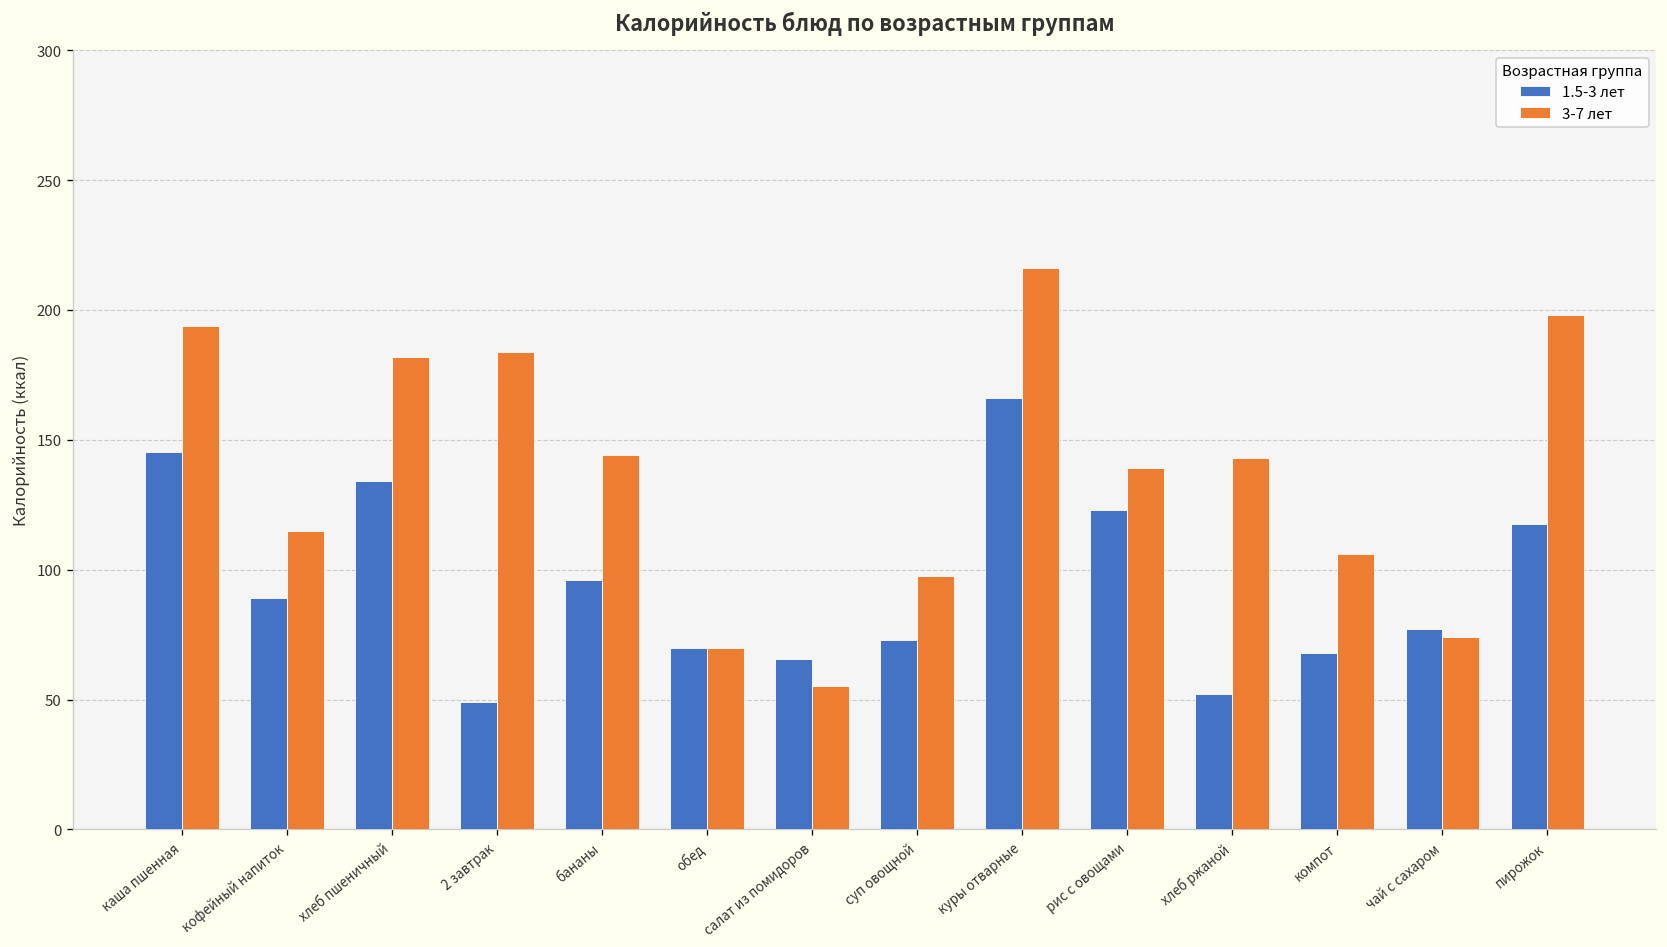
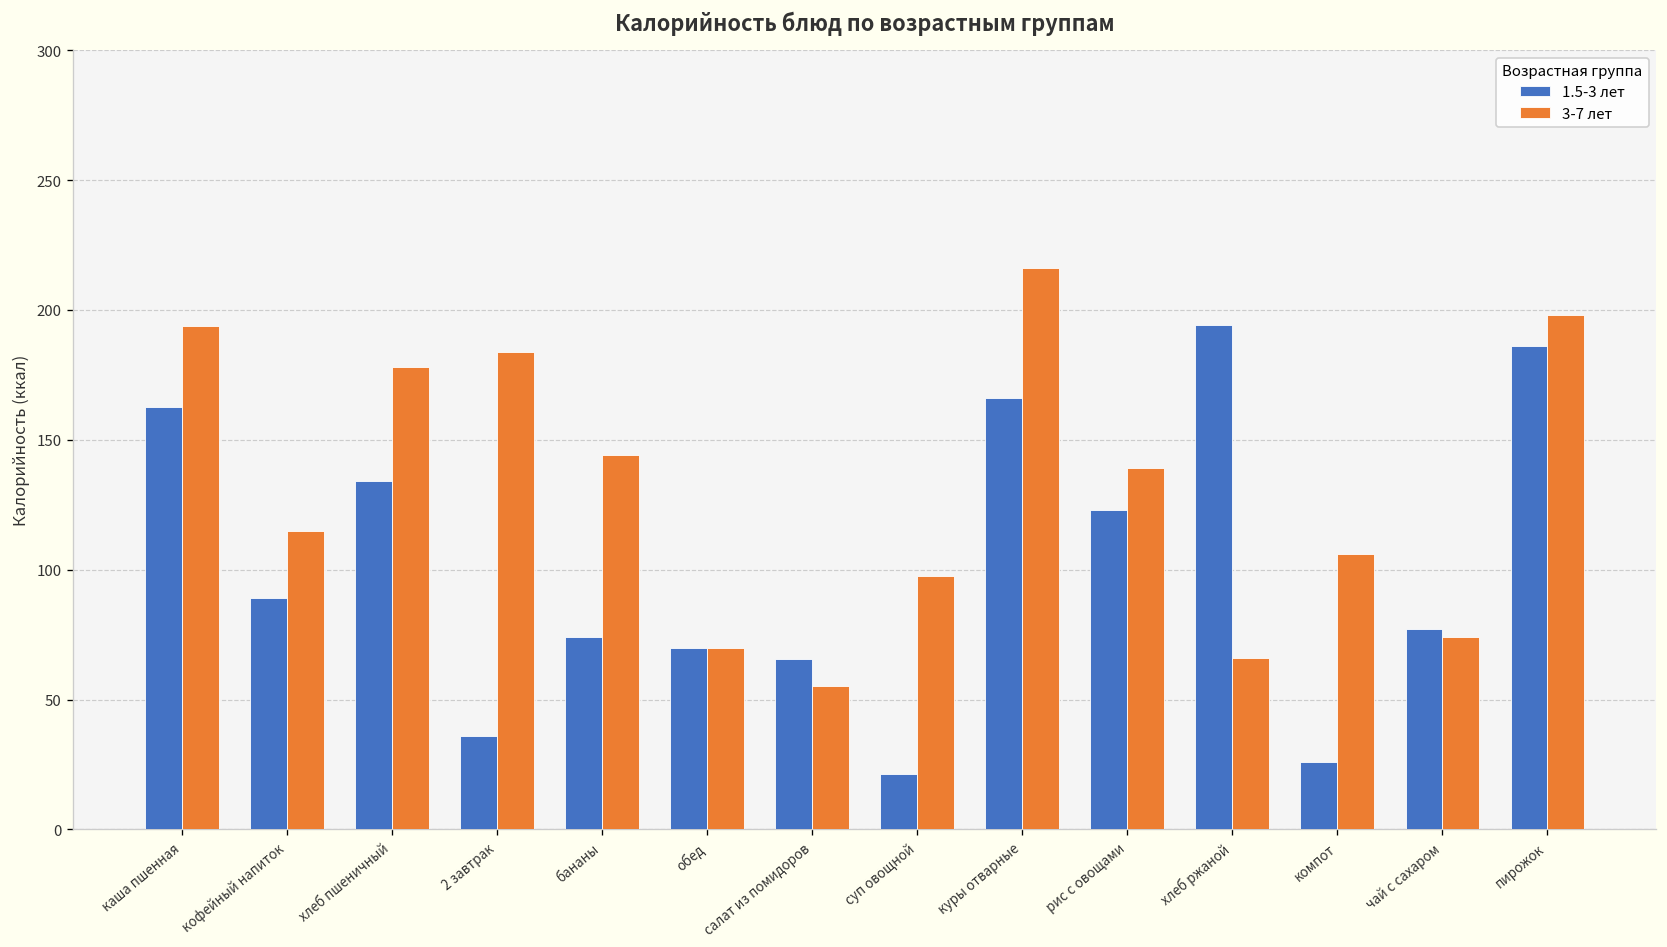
  {
    "1.5-3 лет": {
-     "каша пшенная": 146,
+     "каша пшенная": 163,
      "кофейный напиток": 89,
      "хлеб пшеничный": 134,
-     "2 завтрак": 49,
-     "бананы": 96,
+     "2 завтрак": 36,
+     "бананы": 74,
      "обед": 70,
      "салат из помидоров": 66,
-     "суп овощной": 73,
+     "суп овощной": 22,
      "куры отварные": 166,
      "рис с овощами": 123,
-     "хлеб ржаной": 52,
-     "компот": 68,
+     "хлеб ржаной": 194,
+     "компот": 26,
      "чай с сахаром": 77,
-     "пирожок": 118
+     "пирожок": 186
    },
    "3-7 лет": {
      "каша пшенная": 194,
      "кофейный напиток": 115,
-     "хлеб пшеничный": 182,
+     "хлеб пшеничный": 178,
      "2 завтрак": 184,
      "бананы": 144,
      "обед": 70,
      "салат из помидоров": 55,
      "суп овощной": 97,
      "куры отварные": 216,
      "рис с овощами": 139,
-     "хлеб ржаной": 143,
+     "хлеб ржаной": 66,
      "компот": 106,
      "чай с сахаром": 74,
      "пирожок": 198
    }
  }
